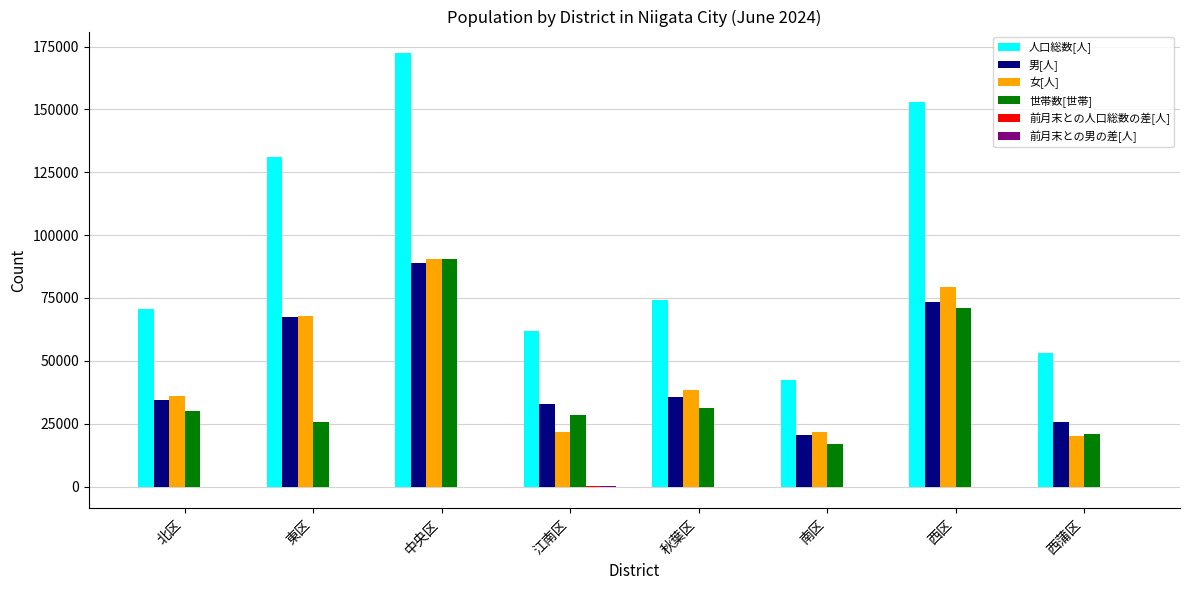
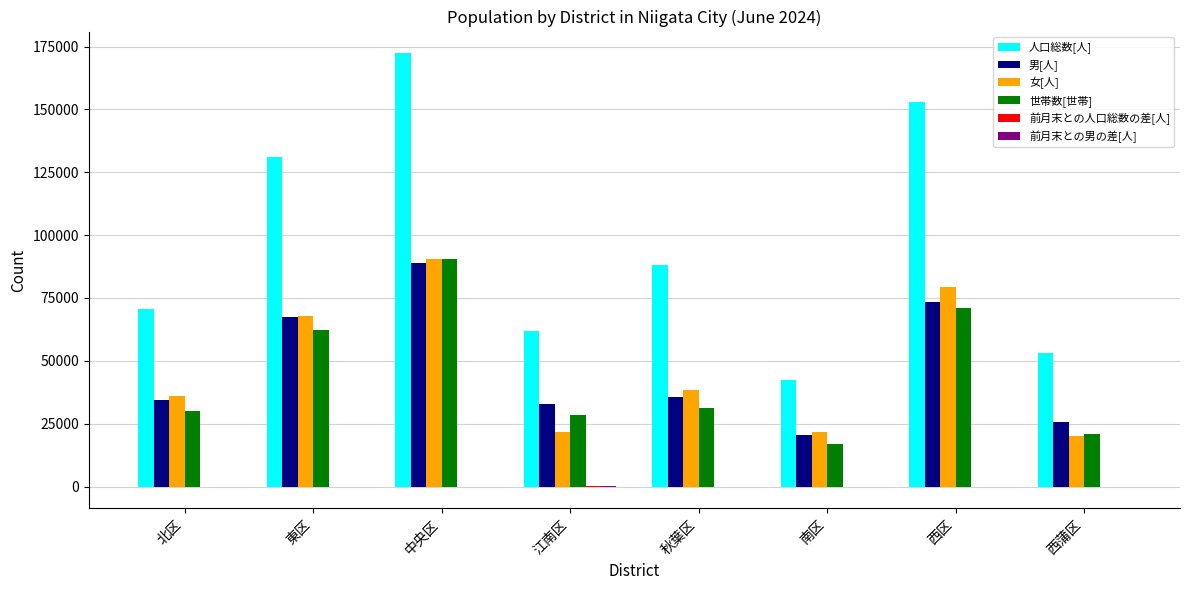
  {
    "人口総数[人]": {
      "北区": 70000,
      "東区": 131000,
      "中央区": 172000,
      "江南区": 62000,
-     "秋葉区": 74000,
+     "秋葉区": 88000,
      "南区": 42000,
      "西区": 153000,
      "西蒲区": 53000
    },
    "男[人]": {
      "北区": 34000,
      "東区": 68000,
      "中央区": 89000,
      "江南区": 33000,
      "秋葉区": 36000,
      "南区": 21000,
      "西区": 74000,
      "西蒲区": 26000
    },
    "女[人]": {
      "北区": 36000,
      "東区": 68000,
      "中央区": 91000,
      "江南区": 22000,
      "秋葉区": 38000,
      "南区": 22000,
      "西区": 79000,
      "西蒲区": 20000
    },
    "世帯数[世帯]": {
      "北区": 30000,
-     "東区": 26000,
+     "東区": 62000,
      "中央区": 90000,
      "江南区": 29000,
      "秋葉区": 31000,
      "南区": 17000,
      "西区": 71000,
      "西蒲区": 21000
    },
    "前月末との男の差[人]": {
      "東区": 0
    }
  }
